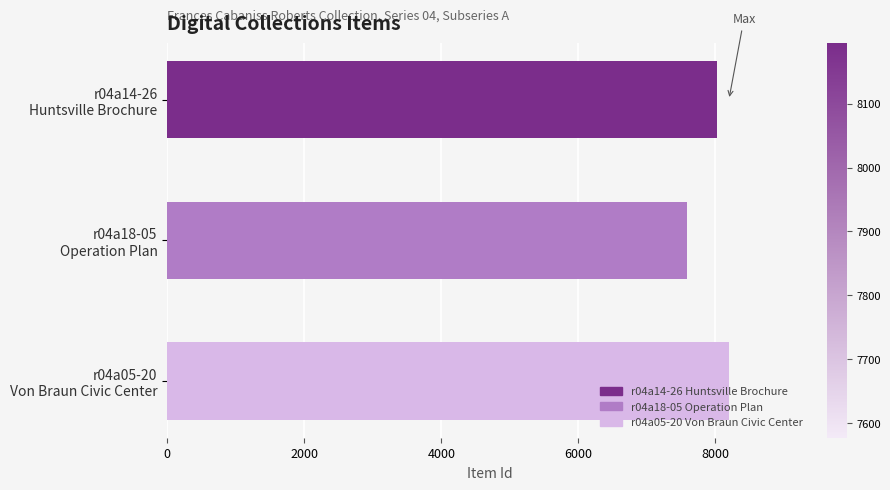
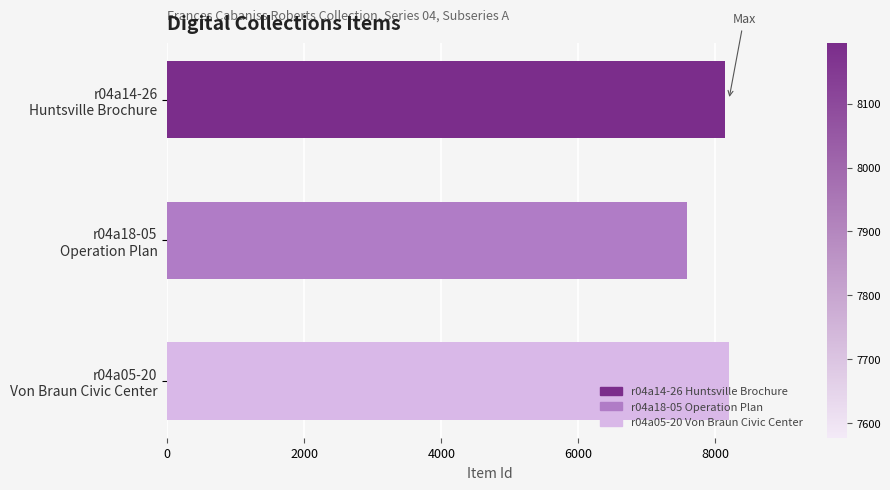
  {
-   "r04a14-26 Huntsville Brochure": 8000,
+   "r04a14-26 Huntsville Brochure": 8100,
    "r04a18-05 Operation Plan": 7600,
    "r04a05-20 Von Braun Civic Center": 8200
  }
